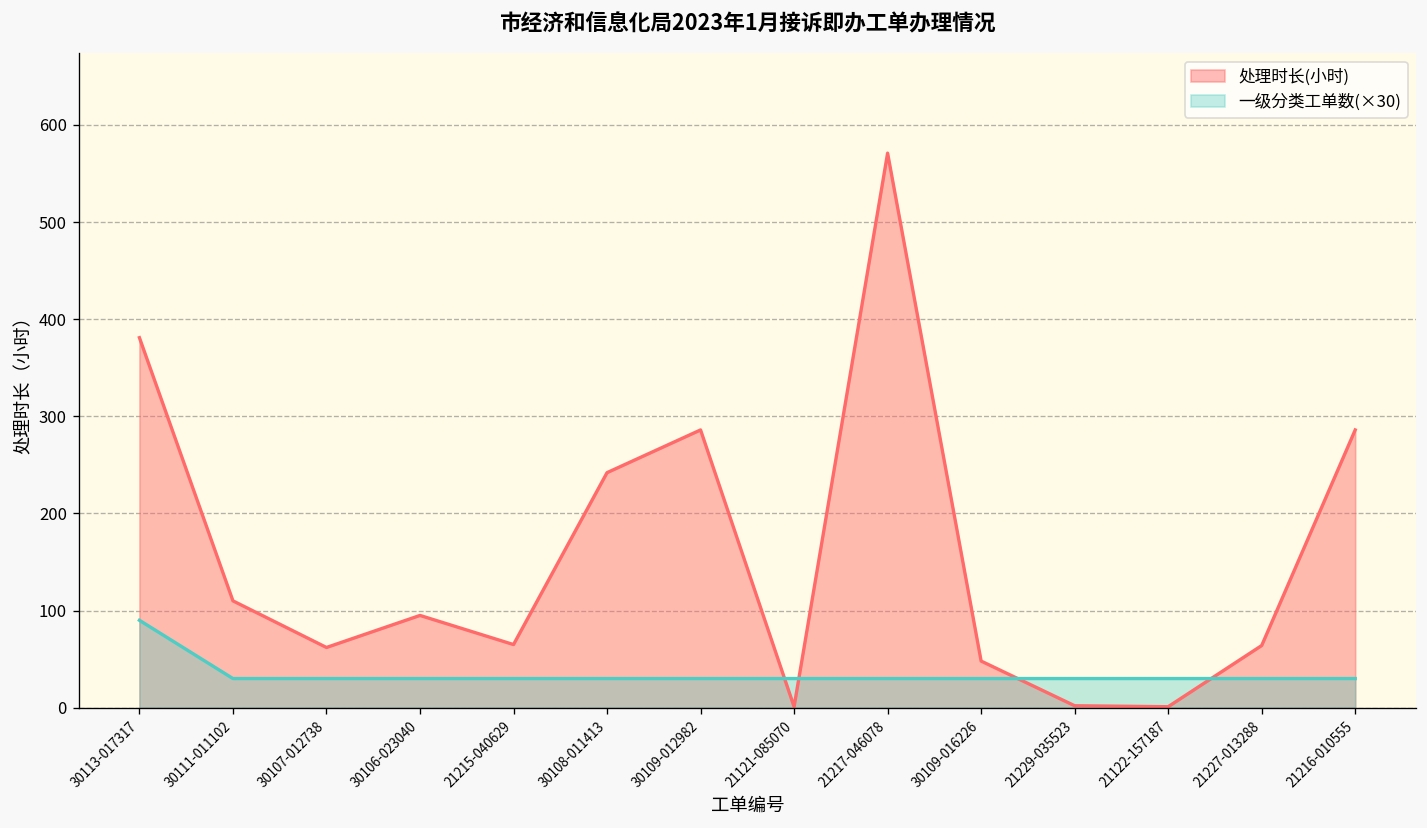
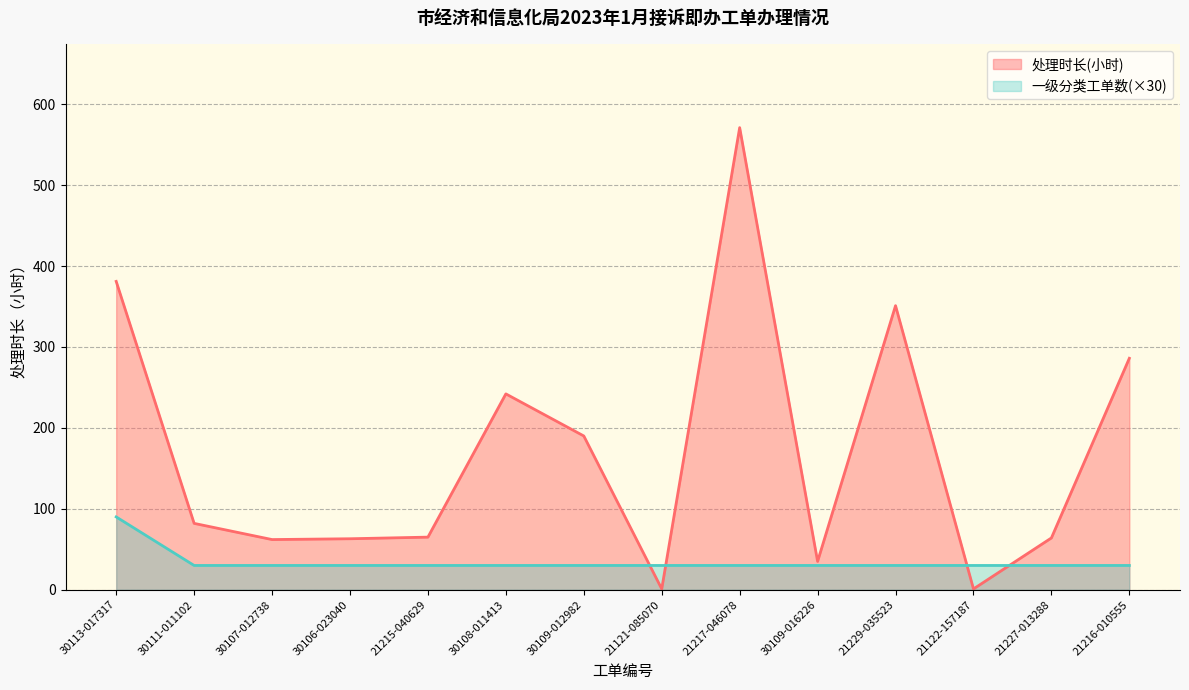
  {
    "处理时长(小时)": {
      "30113-017317": 380,
-     "30111-011102": 110,
+     "30111-011102": 80,
      "30107-012738": 60,
-     "30106-023040": 100,
+     "30106-023040": 60,
      "21215-040629": 70,
      "30108-011413": 240,
-     "30109-012982": 290,
+     "30109-012982": 190,
      "21121-085070": 0,
      "21217-046078": 570,
-     "30109-016226": 50,
-     "21229-035523": 0,
+     "30109-016226": 40,
+     "21229-035523": 350,
      "21122-157187": 0,
      "21227-013288": 60,
      "21216-010555": 290
    },
    "一级分类工单数(×30)": {
      "30113-017317": 90,
      "30111-011102": 30,
      "30107-012738": 30,
      "30106-023040": 30,
      "21215-040629": 30,
      "30108-011413": 30,
      "30109-012982": 30,
      "21121-085070": 30,
      "21217-046078": 30,
      "30109-016226": 30,
      "21229-035523": 30,
      "21122-157187": 30,
      "21227-013288": 30,
      "21216-010555": 30
    }
  }
